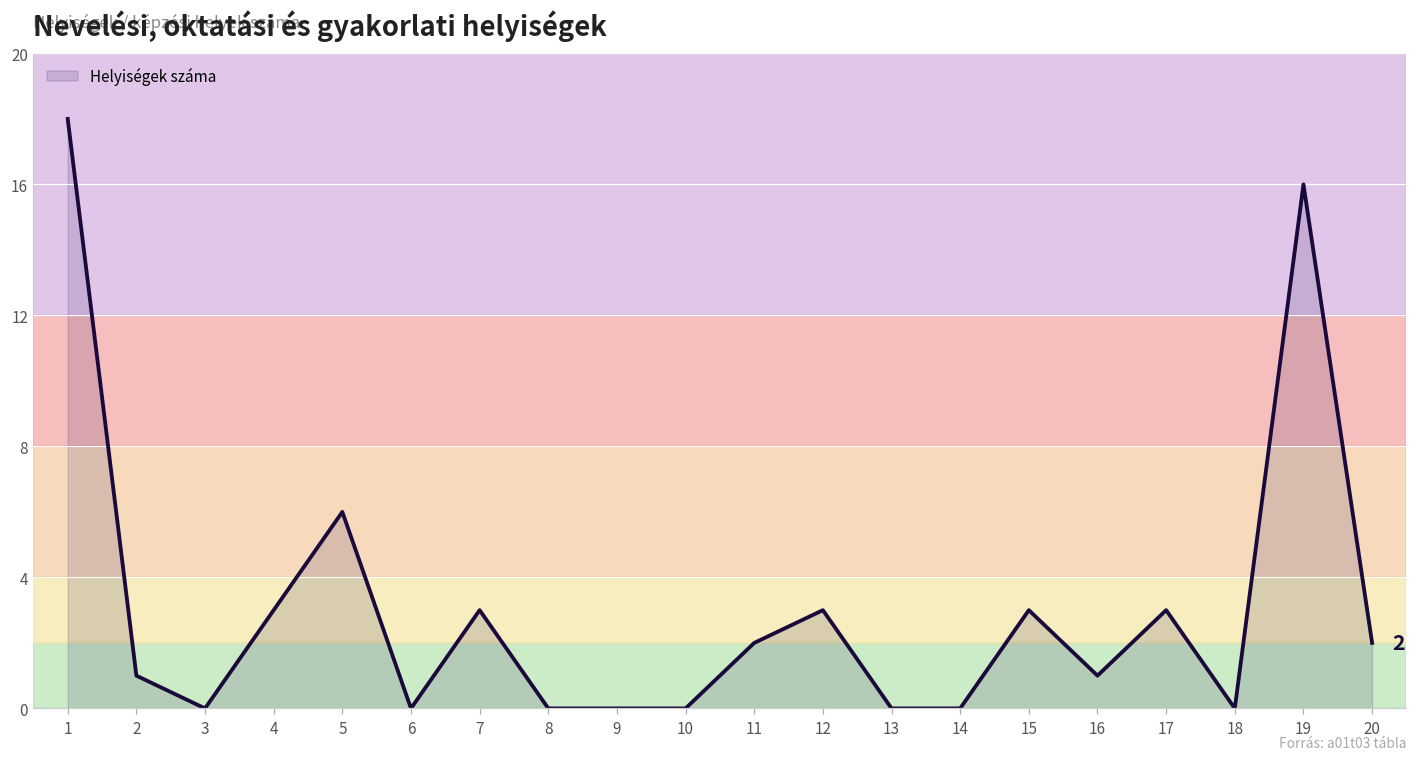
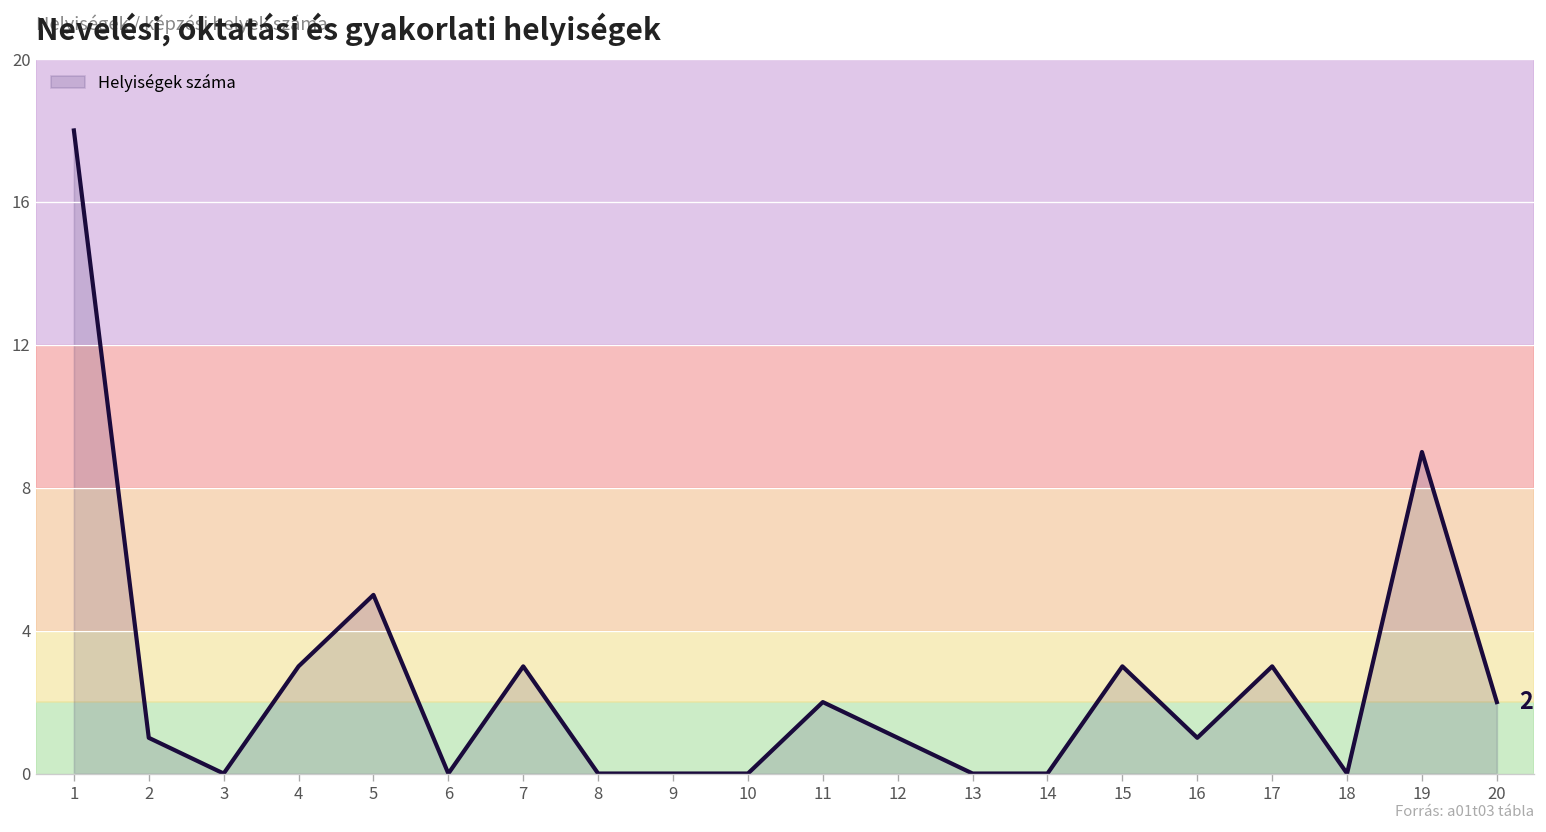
  {
    "1": 18,
    "2": 1,
    "3": 0,
    "4": 3,
-   "5": 6,
+   "5": 5,
    "6": 0,
    "7": 3,
    "8": 0,
    "9": 0,
    "10": 0,
    "11": 2,
-   "12": 3,
+   "12": 1,
    "13": 0,
    "14": 0,
    "15": 3,
    "16": 1,
    "17": 3,
    "18": 0,
-   "19": 16
+   "19": 9
  }
